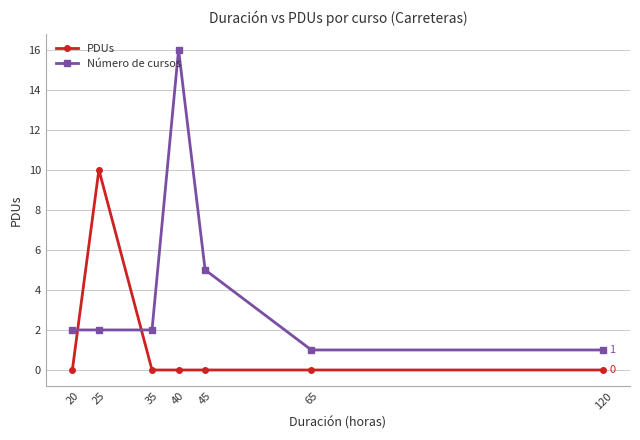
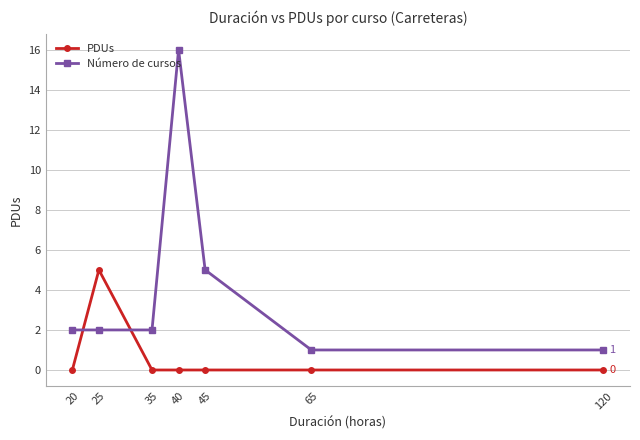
  {
    "PDUs": {
      "20": 0,
-     "25": 10,
+     "25": 5,
      "35": 0,
      "40": 0,
      "45": 0,
      "65": 0
    },
    "Número de cursos": {
      "120": 1
    }
  }
